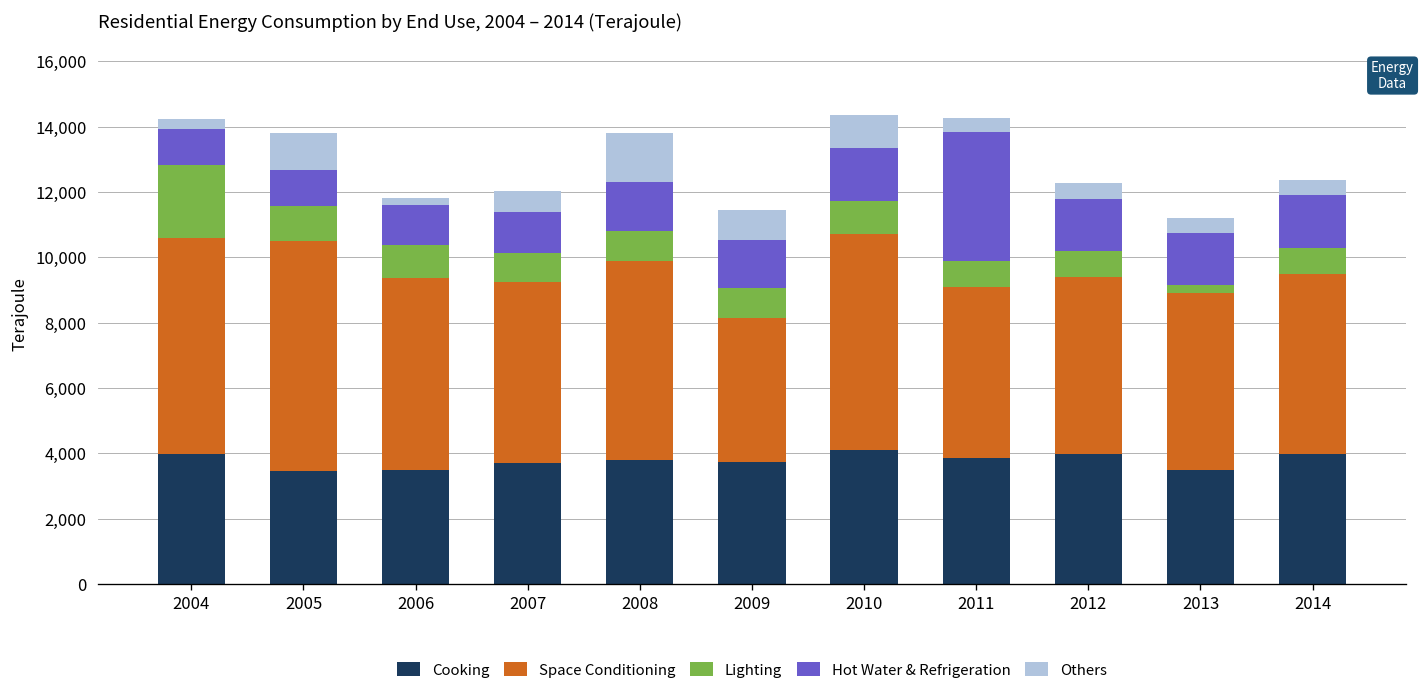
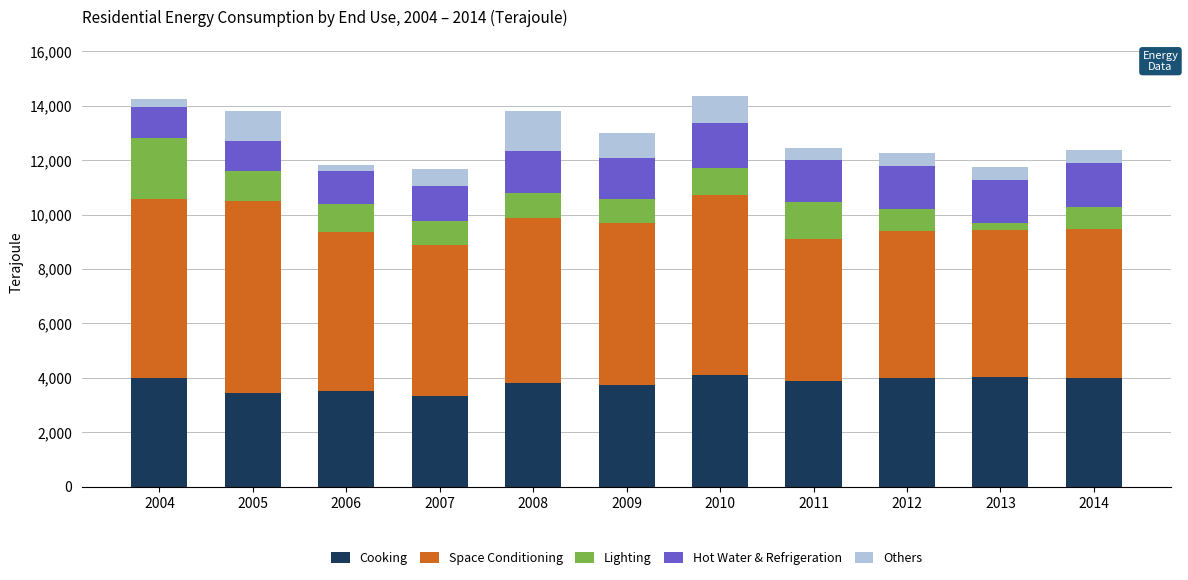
  {
    "Cooking": {
      "2004": "4,000",
      "2005": "3,500",
      "2006": "3,500",
-     "2007": "3,700",
+     "2007": "3,400",
      "2008": "3,800",
      "2009": "3,700",
      "2010": "4,100",
      "2011": "3,900",
      "2012": "4,000",
-     "2013": "3,500",
+     "2013": "4,000",
      "2014": "4,000"
    },
    "Space Conditioning": {
      "2004": "6,600",
      "2005": "7,000",
      "2006": "5,900",
      "2007": "5,500",
      "2008": "6,100",
-     "2009": "4,400",
+     "2009": "6,000",
      "2010": "6,600",
      "2011": "5,200",
      "2012": "5,400",
      "2013": "5,400",
      "2014": "5,500"
    },
    "Lighting": {
      "2004": "2,200",
      "2005": "1,100",
      "2006": "1,000",
      "2007": "900",
      "2008": "900",
      "2009": "900",
      "2010": "1,000",
-     "2011": "800",
+     "2011": "1,400",
      "2012": "800",
      "2013": "200",
      "2014": "800"
    },
    "Hot Water & Refrigeration": {
      "2004": "1,100",
      "2005": "1,100",
      "2006": "1,200",
      "2007": "1,300",
      "2008": "1,500",
      "2009": "1,500",
      "2010": "1,600",
-     "2011": "3,900",
+     "2011": "1,500",
      "2012": "1,600",
      "2013": "1,600",
      "2014": "1,600"
    },
    "Others": {
      "2004": "300",
      "2005": "1,100",
      "2006": "200",
      "2007": "600",
      "2008": "1,500",
      "2009": "900",
      "2010": "1,000",
      "2011": "500",
      "2012": "500",
      "2013": "500",
      "2014": "500"
    }
  }
